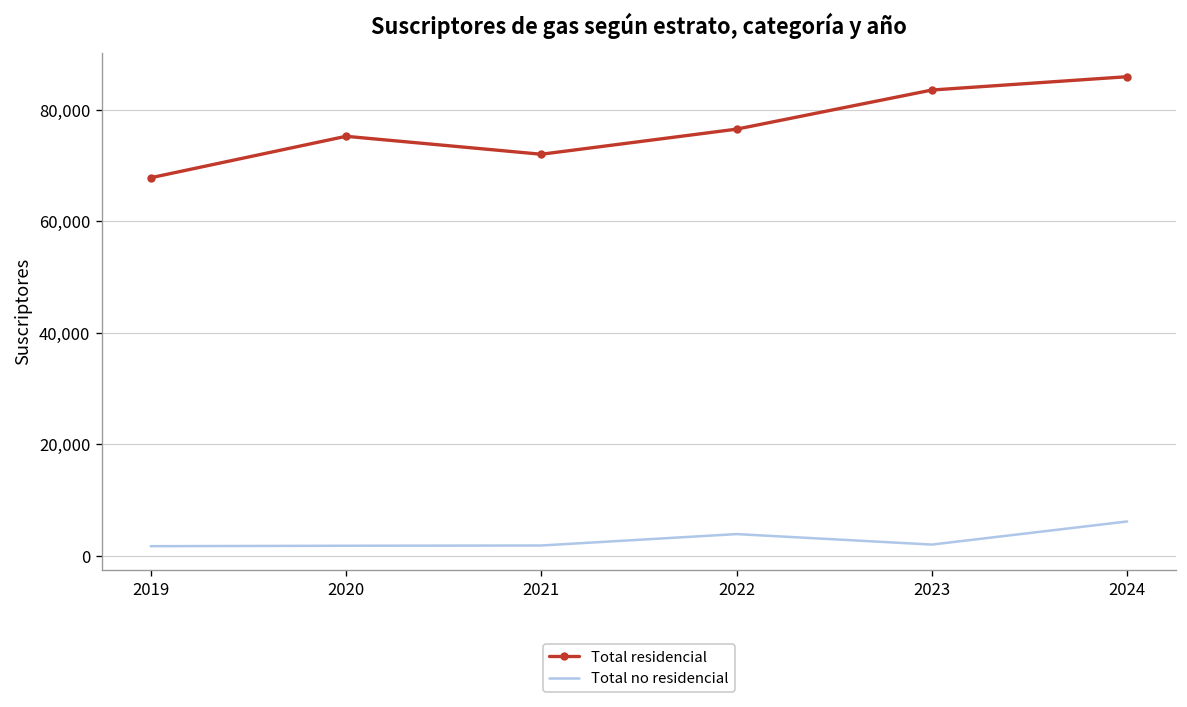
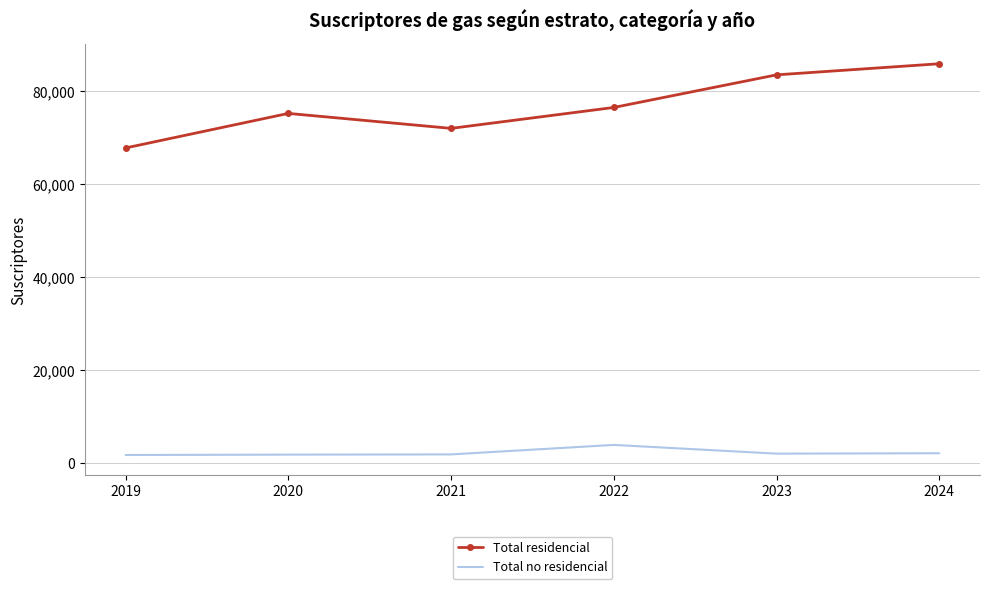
  {
    "Total residencial": {
      "2019": "68,000",
      "2020": "75,000",
      "2021": "72,000",
      "2022": "77,000",
      "2023": "84,000",
      "2024": "86,000"
    },
    "Total no residencial": {
      "2019": "2,000",
      "2020": "2,000",
      "2021": "2,000",
      "2022": "4,000",
      "2023": "2,000",
-     "2024": "6,000"
+     "2024": "2,000"
    }
  }
